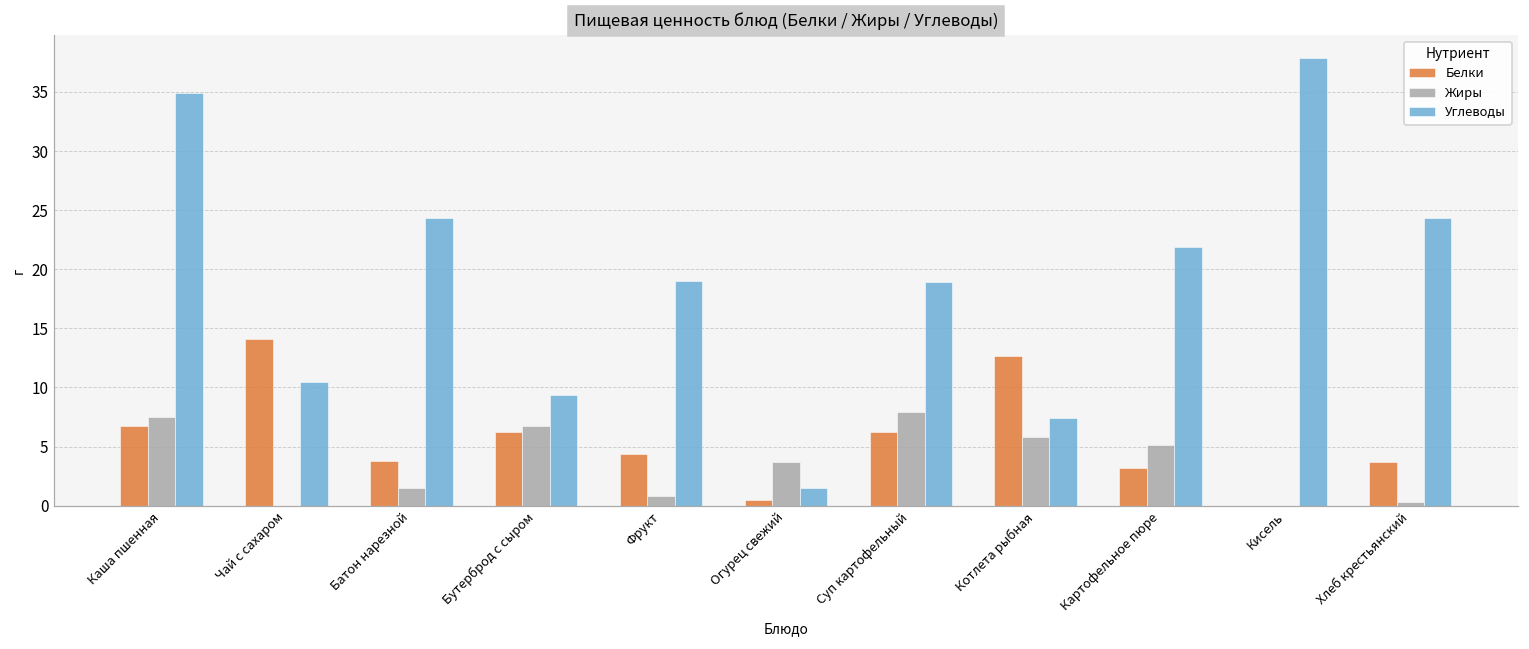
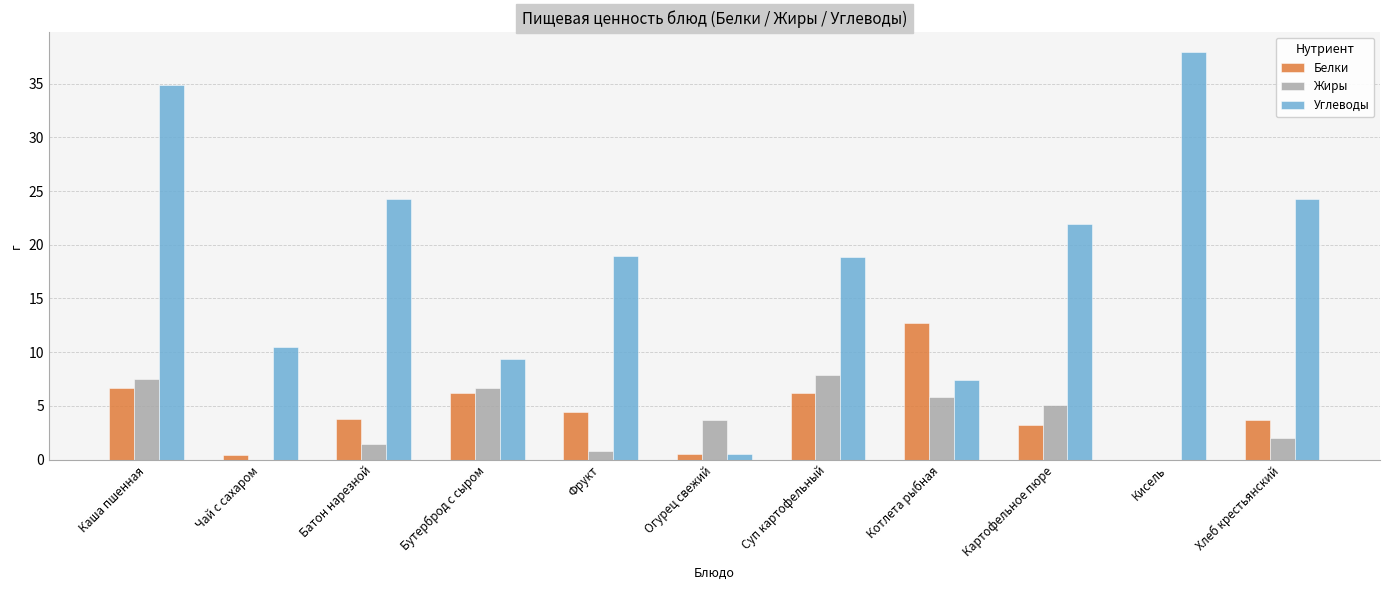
  {
    "Белки": {
      "Каша пшенная": 6.7,
-     "Чай с сахаром": 14.1,
+     "Чай с сахаром": 0.4,
      "Батон нарезной": 3.8,
      "Бутерброд с сыром": 6.2,
      "Фрукт": 4.4,
      "Огурец свежий": 0.5,
      "Суп картофельный": 6.2,
      "Котлета рыбная": 12.7,
      "Картофельное пюре": 3.2,
      "Кисель": 0.0,
      "Хлеб крестьянский": 3.7
    },
    "Жиры": {
      "Каша пшенная": 7.5,
      "Чай с сахаром": 0.0,
      "Батон нарезной": 1.5,
      "Бутерброд с сыром": 6.7,
      "Фрукт": 0.8,
      "Огурец свежий": 3.7,
      "Суп картофельный": 7.9,
      "Котлета рыбная": 5.8,
      "Картофельное пюре": 5.1,
      "Кисель": 0.0,
-     "Хлеб крестьянский": 0.3
+     "Хлеб крестьянский": 2.0
    },
    "Углеводы": {
      "Каша пшенная": 34.9,
      "Чай с сахаром": 10.5,
      "Батон нарезной": 24.3,
      "Бутерброд с сыром": 9.4,
      "Фрукт": 19.0,
-     "Огурец свежий": 1.5,
+     "Огурец свежий": 0.5,
      "Суп картофельный": 18.9,
      "Котлета рыбная": 7.4,
      "Картофельное пюре": 21.9,
      "Кисель": 37.9,
      "Хлеб крестьянский": 24.3
    }
  }
